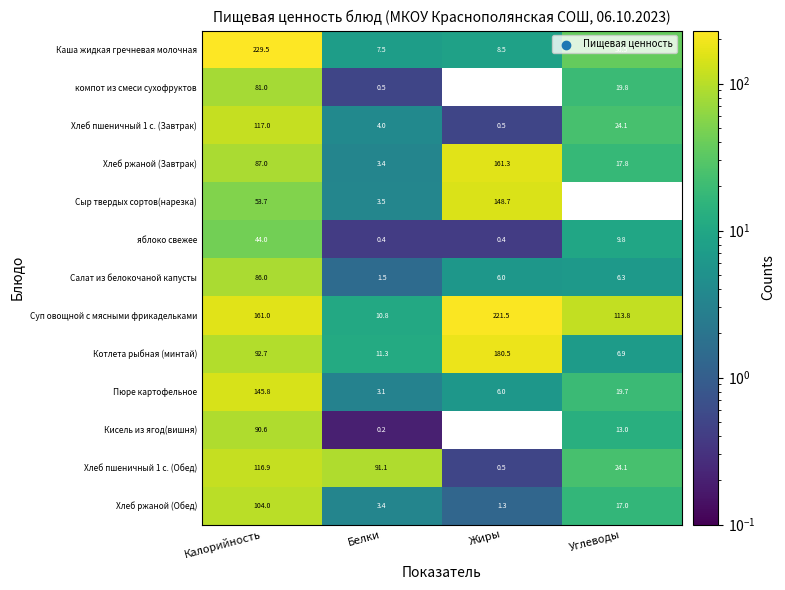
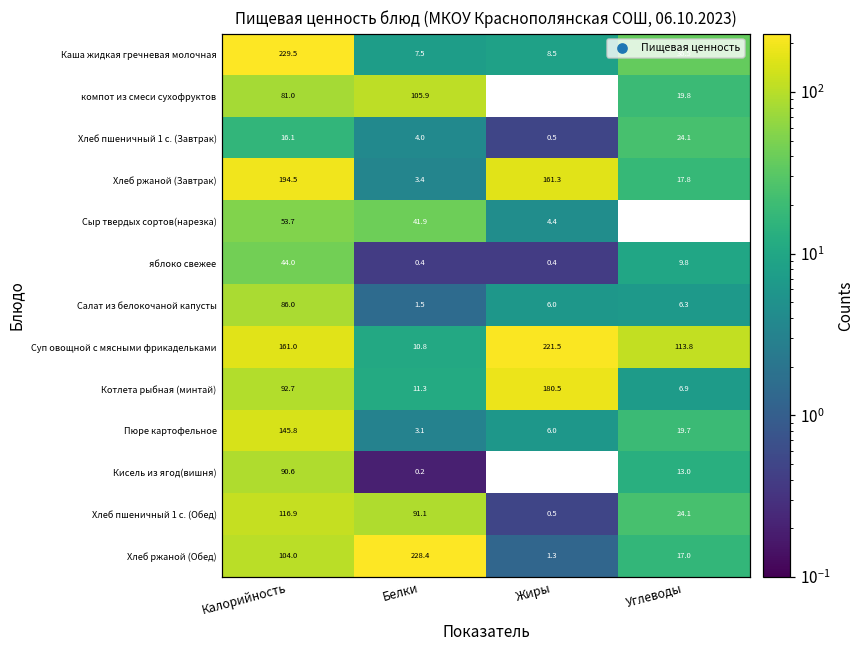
  {
    "Каша жидкая гречневая молочная": {
      "Калорийность": 229.5,
      "Белки": 7.5,
      "Жиры": 8.5
    },
    "компот из смеси сухофруктов": {
      "Калорийность": 81.0,
-     "Белки": 0.5,
+     "Белки": 105.9,
      "Углеводы": 19.8
    },
    "Хлеб пшеничный 1 с. (Завтрак)": {
-     "Калорийность": 117.0,
+     "Калорийность": 16.1,
      "Белки": 4.0,
      "Жиры": 0.5,
      "Углеводы": 24.1
    },
    "Хлеб ржаной (Завтрак)": {
-     "Калорийность": 87.0,
+     "Калорийность": 194.5,
      "Белки": 3.4,
      "Жиры": 161.3,
      "Углеводы": 17.8
    },
    "Сыр твердых сортов(нарезка)": {
      "Калорийность": 53.7,
-     "Белки": 3.5,
-     "Жиры": 148.7
+     "Белки": 41.9,
+     "Жиры": 4.4
    },
    "яблоко свежее": {
      "Калорийность": 44.0,
      "Белки": 0.4,
      "Жиры": 0.4,
      "Углеводы": 9.8
    },
    "Салат из белокочаной капусты": {
      "Калорийность": 86.0,
      "Белки": 1.5,
      "Жиры": 6.0,
      "Углеводы": 6.3
    },
    "Суп овощной с мясными фрикадельками": {
      "Калорийность": 161.0,
      "Белки": 10.8,
      "Жиры": 221.5,
      "Углеводы": 113.8
    },
    "Котлета рыбная (минтай)": {
      "Калорийность": 92.7,
      "Белки": 11.3,
      "Жиры": 180.5,
      "Углеводы": 6.9
    },
    "Пюре картофельное": {
      "Калорийность": 145.8,
      "Белки": 3.1,
      "Жиры": 6.0,
      "Углеводы": 19.7
    },
    "Кисель из ягод(вишня)": {
      "Калорийность": 90.6,
      "Белки": 0.2,
      "Углеводы": 13.0
    },
    "Хлеб пшеничный 1 с. (Обед)": {
      "Калорийность": 116.9,
      "Белки": 91.1,
      "Жиры": 0.5,
      "Углеводы": 24.1
    },
    "Хлеб ржаной (Обед)": {
      "Калорийность": 104.0,
-     "Белки": 3.4,
+     "Белки": 228.4,
      "Жиры": 1.3,
      "Углеводы": 17.0
    }
  }
